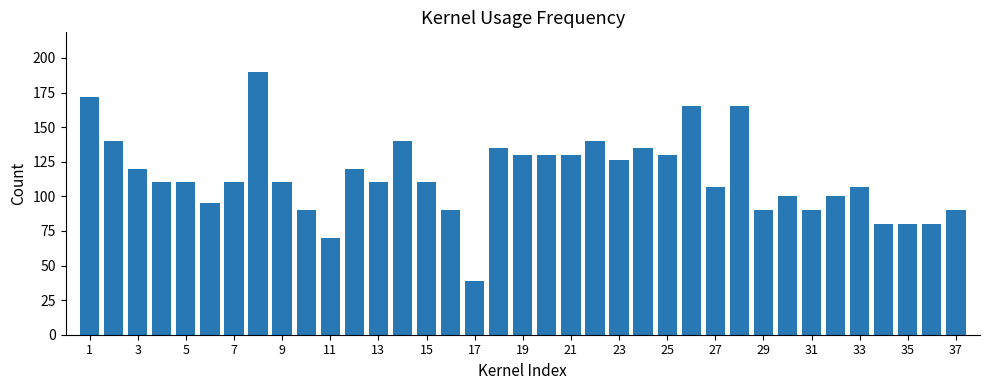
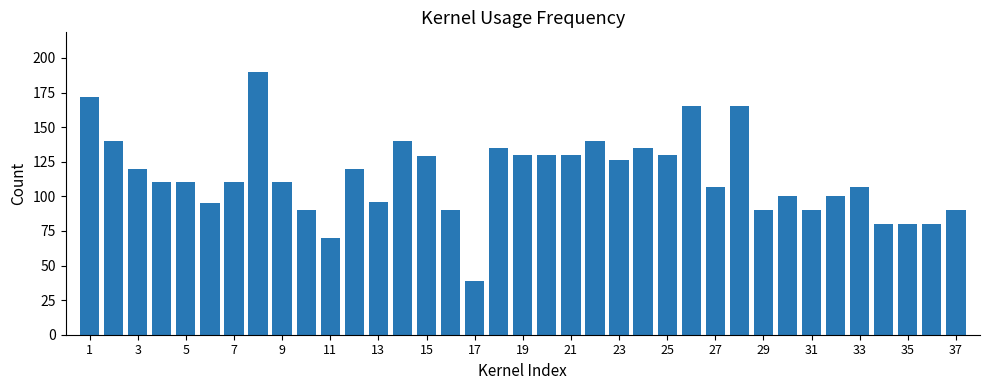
  {
    "1": 172,
    "3": 120,
    "5": 110,
    "7": 110,
    "9": 110,
    "11": 70,
-   "13": 110,
-   "15": 110,
+   "13": 96,
+   "15": 129,
    "17": 39,
    "19": 130,
    "21": 130,
    "23": 126,
    "25": 130,
    "27": 107,
    "29": 90,
    "31": 90,
    "33": 107,
    "35": 80,
    "37": 90
  }
